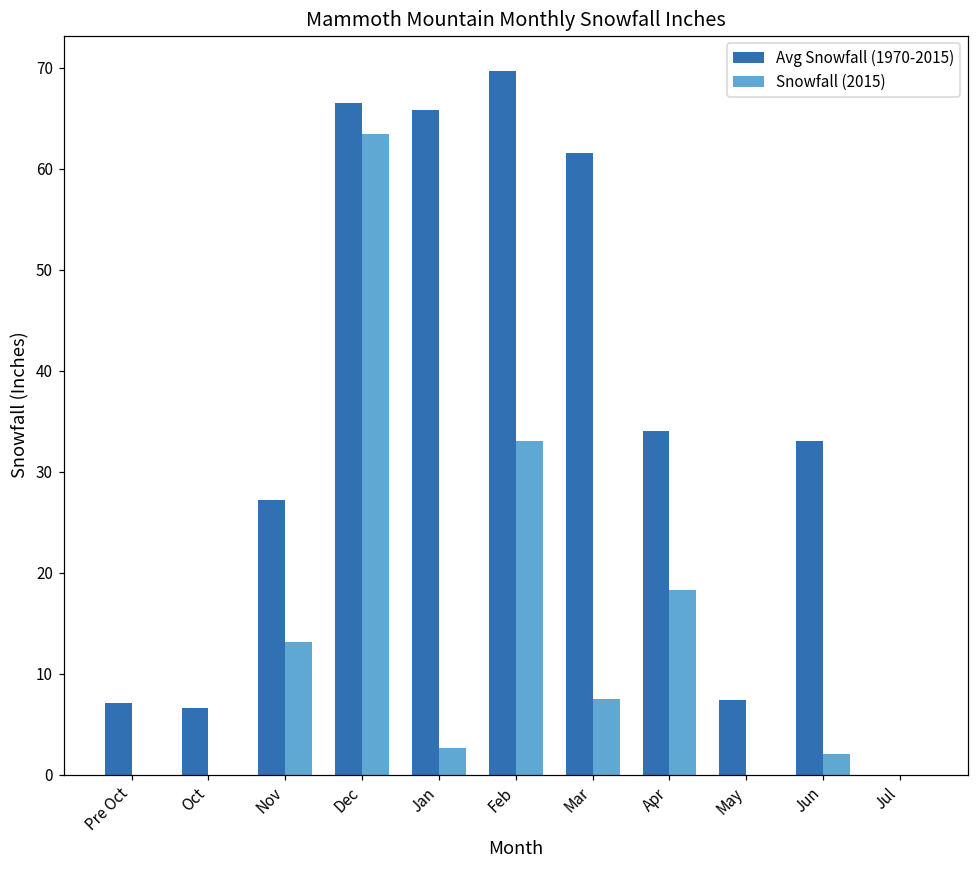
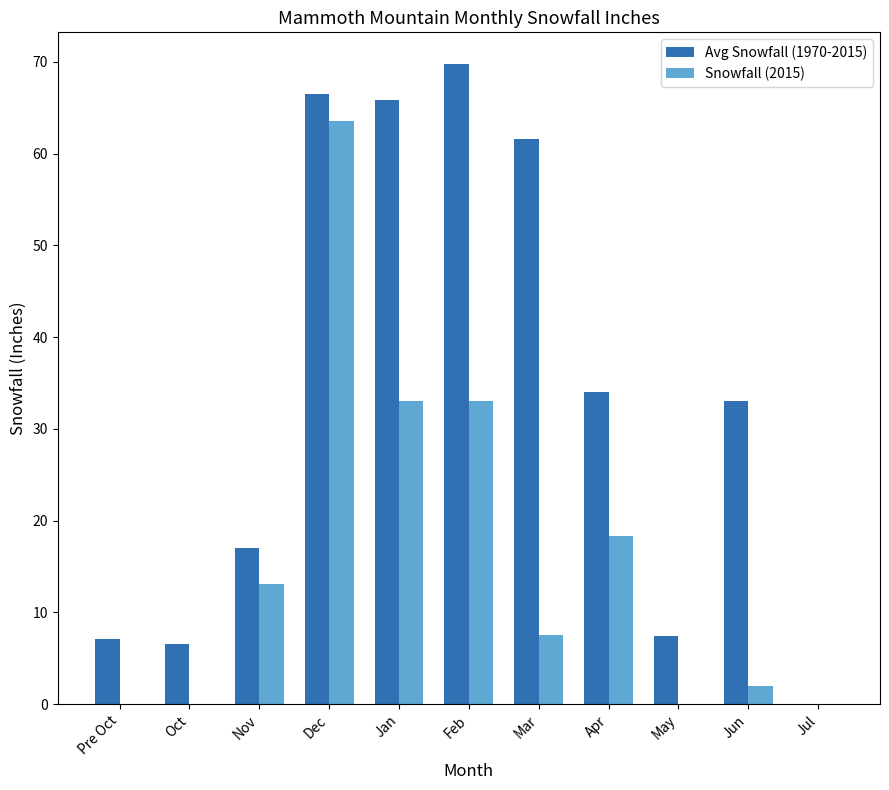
  {
    "Avg Snowfall (1970-2015)": {
      "Pre Oct": 7,
      "Oct": 7,
-     "Nov": 27,
+     "Nov": 17,
      "Dec": 67,
      "Jan": 66,
      "Feb": 70,
      "Mar": 62,
      "Apr": 34,
      "May": 7,
      "Jun": 33,
      "Jul": 0
    },
    "Snowfall (2015)": {
      "Pre Oct": 0,
      "Oct": 0,
      "Nov": 13,
      "Dec": 64,
-     "Jan": 3,
+     "Jan": 33,
      "Feb": 33,
      "Mar": 8,
      "Apr": 18,
      "May": 0,
      "Jun": 2,
      "Jul": 0
    }
  }
